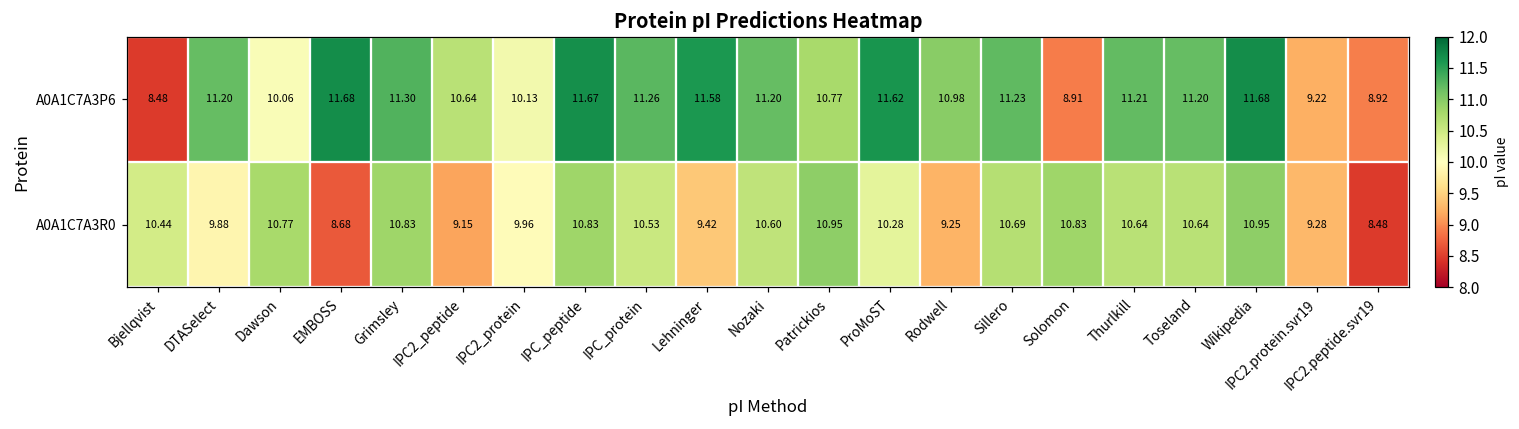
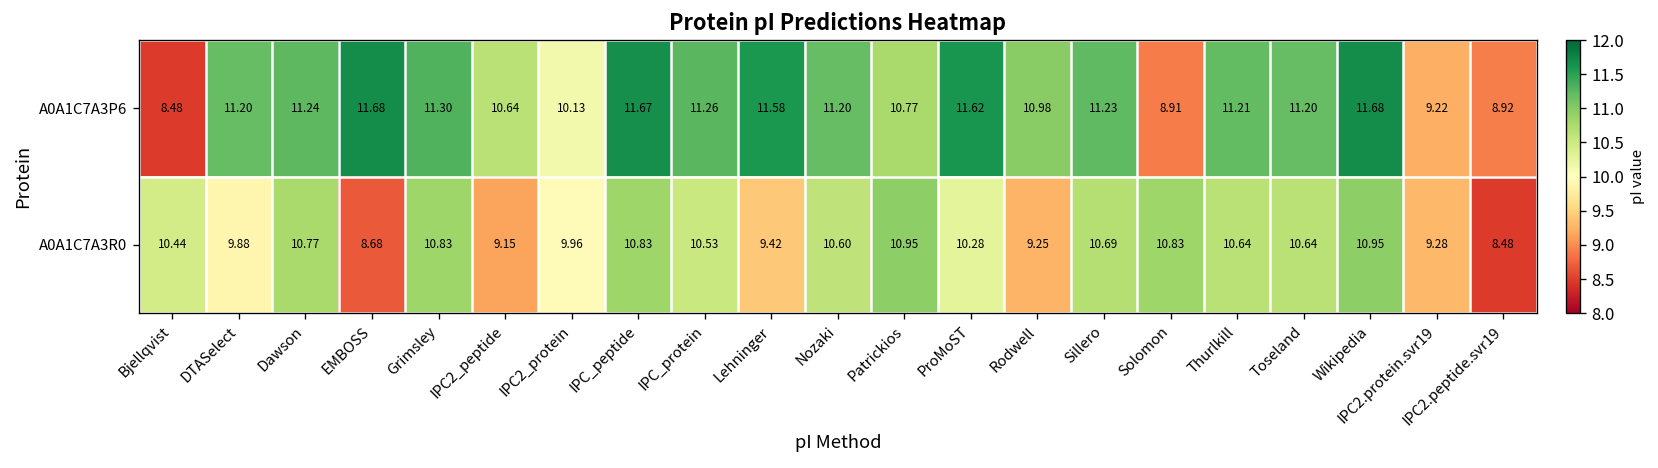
  {
    "A0A1C7A3P6": {
      "Bjellqvist": 8.48,
      "DTASelect": 11.20,
-     "Dawson": 10.06,
+     "Dawson": 11.24,
      "EMBOSS": 11.68,
      "Grimsley": 11.30,
      "IPC2_peptide": 10.64,
      "IPC2_protein": 10.13,
      "IPC_peptide": 11.67,
      "IPC_protein": 11.26,
      "Lehninger": 11.58,
      "Nozaki": 11.20,
      "Patrickios": 10.77,
      "ProMoST": 11.62,
      "Rodwell": 10.98,
      "Sillero": 11.23,
      "Solomon": 8.91,
      "Thurlkill": 11.21,
      "Toseland": 11.20,
      "Wikipedia": 11.68,
      "IPC2.protein.svr19": 9.22,
      "IPC2.peptide.svr19": 8.92
    },
    "A0A1C7A3R0": {
      "Bjellqvist": 10.44,
      "DTASelect": 9.88,
      "Dawson": 10.77,
      "EMBOSS": 8.68,
      "Grimsley": 10.83,
      "IPC2_peptide": 9.15,
      "IPC2_protein": 9.96,
      "IPC_peptide": 10.83,
      "IPC_protein": 10.53,
      "Lehninger": 9.42,
      "Nozaki": 10.60,
      "Patrickios": 10.95,
      "ProMoST": 10.28,
      "Rodwell": 9.25,
      "Sillero": 10.69,
      "Solomon": 10.83,
      "Thurlkill": 10.64,
      "Toseland": 10.64,
      "Wikipedia": 10.95,
      "IPC2.protein.svr19": 9.28,
      "IPC2.peptide.svr19": 8.48
    }
  }
